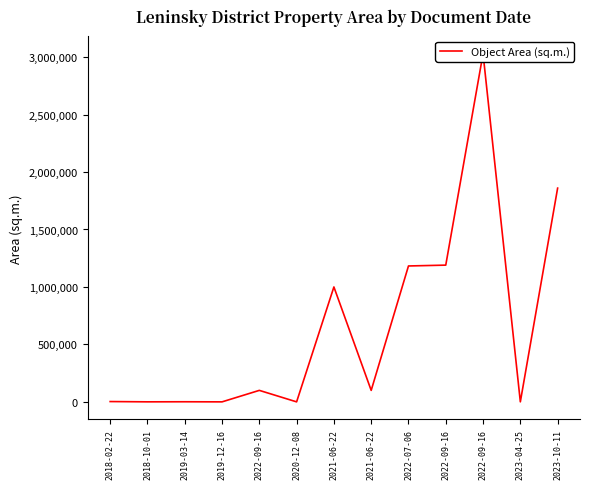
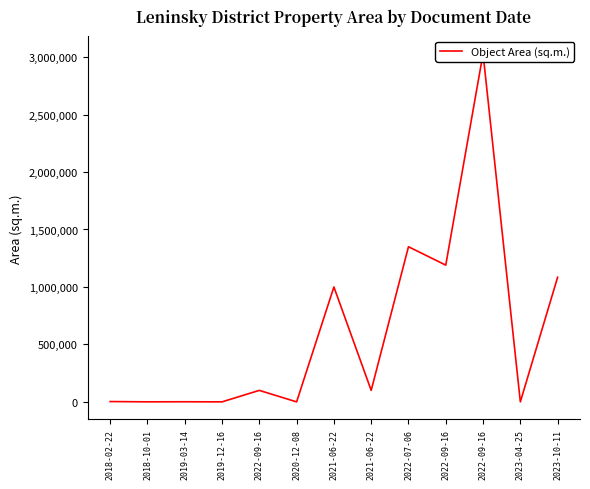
  {
    "2018-02-22": "0",
    "2018-10-01": "0",
    "2019-03-14": "0",
    "2019-12-16": "0",
    "2020-12-08": "0",
-   "2022-07-06": "1,180,000",
+   "2022-07-06": "1,350,000",
    "2023-04-25": "0",
-   "2023-10-11": "1,860,000"
+   "2023-10-11": "1,080,000"
  }
